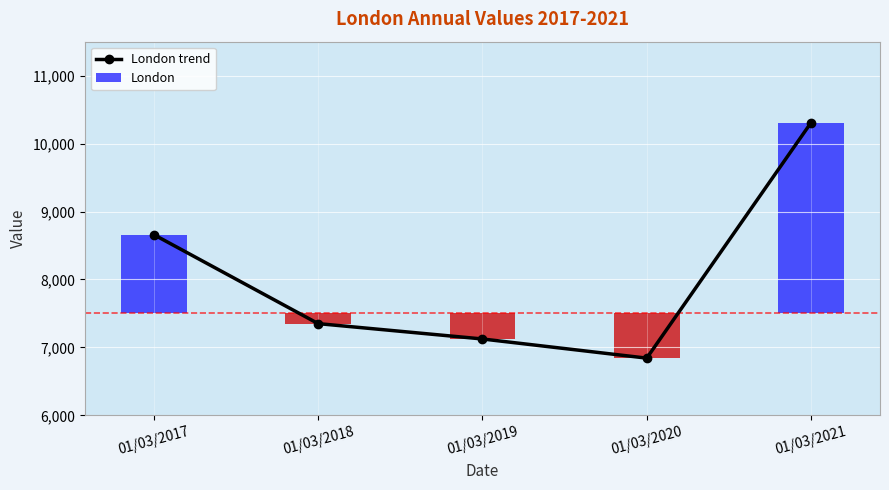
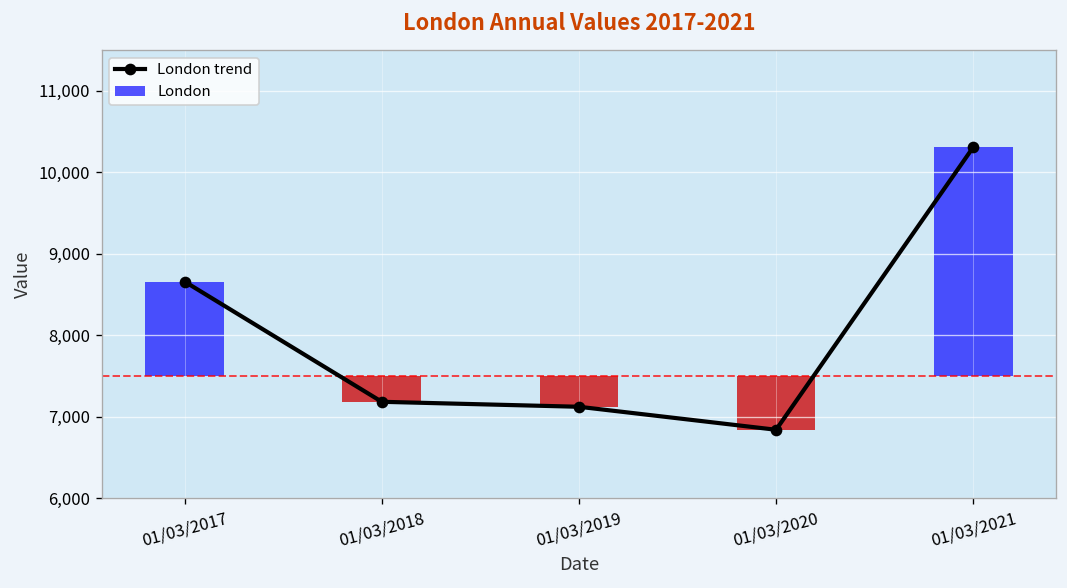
  {
    "01/03/2017": "8,700",
-   "01/03/2018": "7,400",
+   "01/03/2018": "7,200",
    "01/03/2019": "7,100",
    "01/03/2020": "6,800",
    "01/03/2021": "10,300"
  }
